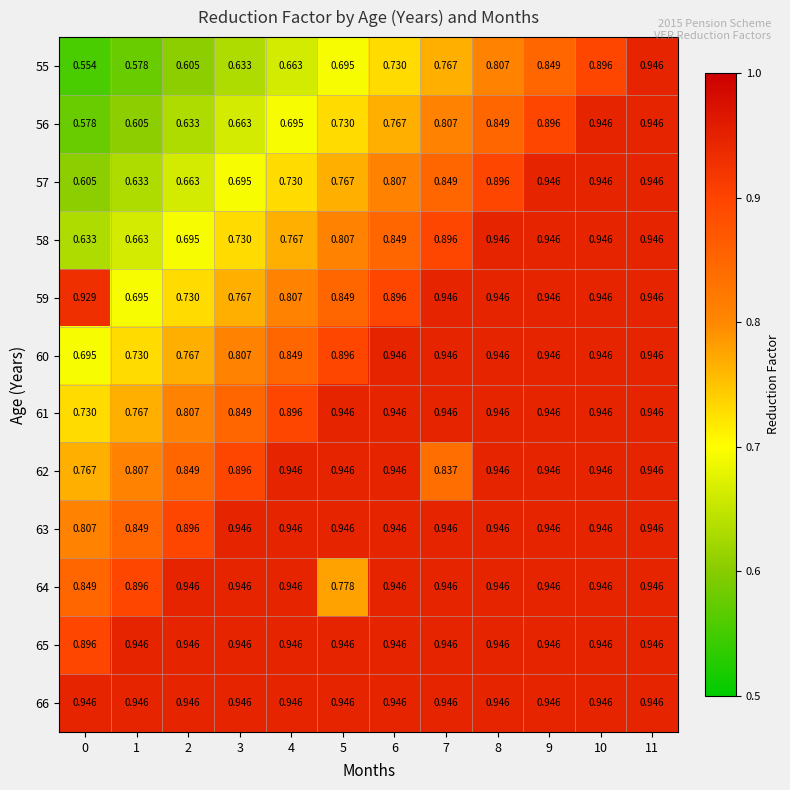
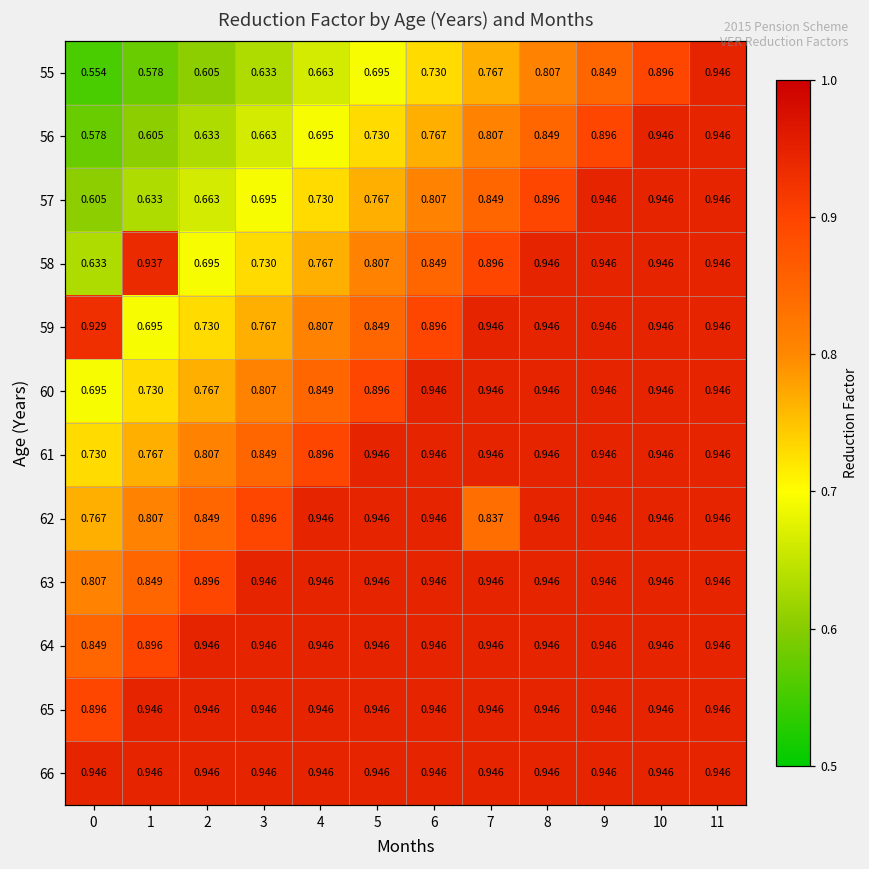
  {
    "55": {
      "0": 0.554,
      "1": 0.578,
      "2": 0.605,
      "3": 0.633,
      "4": 0.663,
      "5": 0.695,
      "6": 0.730,
      "7": 0.767,
      "8": 0.807,
      "9": 0.849,
      "10": 0.896,
      "11": 0.946
    },
    "56": {
      "0": 0.578,
      "1": 0.605,
      "2": 0.633,
      "3": 0.663,
      "4": 0.695,
      "5": 0.730,
      "6": 0.767,
      "7": 0.807,
      "8": 0.849,
      "9": 0.896,
      "10": 0.946,
      "11": 0.946
    },
    "57": {
      "0": 0.605,
      "1": 0.633,
      "2": 0.663,
      "3": 0.695,
      "4": 0.730,
      "5": 0.767,
      "6": 0.807,
      "7": 0.849,
      "8": 0.896,
      "9": 0.946,
      "10": 0.946,
      "11": 0.946
    },
    "58": {
      "0": 0.633,
-     "1": 0.663,
+     "1": 0.937,
      "2": 0.695,
      "3": 0.730,
      "4": 0.767,
      "5": 0.807,
      "6": 0.849,
      "7": 0.896,
      "8": 0.946,
      "9": 0.946,
      "10": 0.946,
      "11": 0.946
    },
    "59": {
      "0": 0.929,
      "1": 0.695,
      "2": 0.730,
      "3": 0.767,
      "4": 0.807,
      "5": 0.849,
      "6": 0.896,
      "7": 0.946,
      "8": 0.946,
      "9": 0.946,
      "10": 0.946,
      "11": 0.946
    },
    "60": {
      "0": 0.695,
      "1": 0.730,
      "2": 0.767,
      "3": 0.807,
      "4": 0.849,
      "5": 0.896,
      "6": 0.946,
      "7": 0.946,
      "8": 0.946,
      "9": 0.946,
      "10": 0.946,
      "11": 0.946
    },
    "61": {
      "0": 0.730,
      "1": 0.767,
      "2": 0.807,
      "3": 0.849,
      "4": 0.896,
      "5": 0.946,
      "6": 0.946,
      "7": 0.946,
      "8": 0.946,
      "9": 0.946,
      "10": 0.946,
      "11": 0.946
    },
    "62": {
      "0": 0.767,
      "1": 0.807,
      "2": 0.849,
      "3": 0.896,
      "4": 0.946,
      "5": 0.946,
      "6": 0.946,
      "7": 0.837,
      "8": 0.946,
      "9": 0.946,
      "10": 0.946,
      "11": 0.946
    },
    "63": {
      "0": 0.807,
      "1": 0.849,
      "2": 0.896,
      "3": 0.946,
      "4": 0.946,
      "5": 0.946,
      "6": 0.946,
      "7": 0.946,
      "8": 0.946,
      "9": 0.946,
      "10": 0.946,
      "11": 0.946
    },
    "64": {
      "0": 0.849,
      "1": 0.896,
      "2": 0.946,
      "3": 0.946,
      "4": 0.946,
-     "5": 0.778,
+     "5": 0.946,
      "6": 0.946,
      "7": 0.946,
      "8": 0.946,
      "9": 0.946,
      "10": 0.946,
      "11": 0.946
    },
    "65": {
      "0": 0.896,
      "1": 0.946,
      "2": 0.946,
      "3": 0.946,
      "4": 0.946,
      "5": 0.946,
      "6": 0.946,
      "7": 0.946,
      "8": 0.946,
      "9": 0.946,
      "10": 0.946,
      "11": 0.946
    },
    "66": {
      "0": 0.946,
      "1": 0.946,
      "2": 0.946,
      "3": 0.946,
      "4": 0.946,
      "5": 0.946,
      "6": 0.946,
      "7": 0.946,
      "8": 0.946,
      "9": 0.946,
      "10": 0.946,
      "11": 0.946
    }
  }
